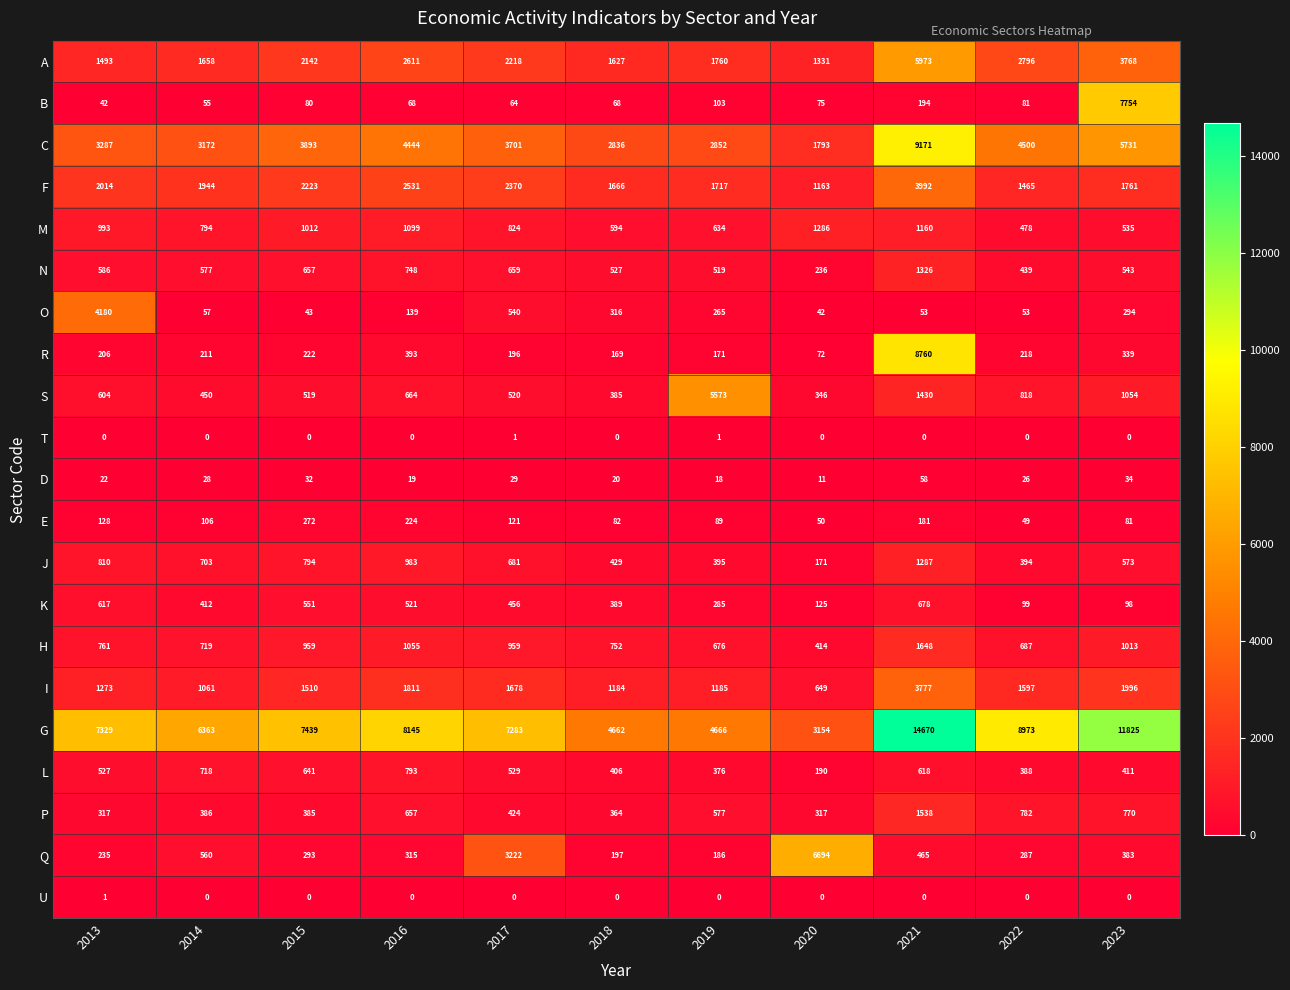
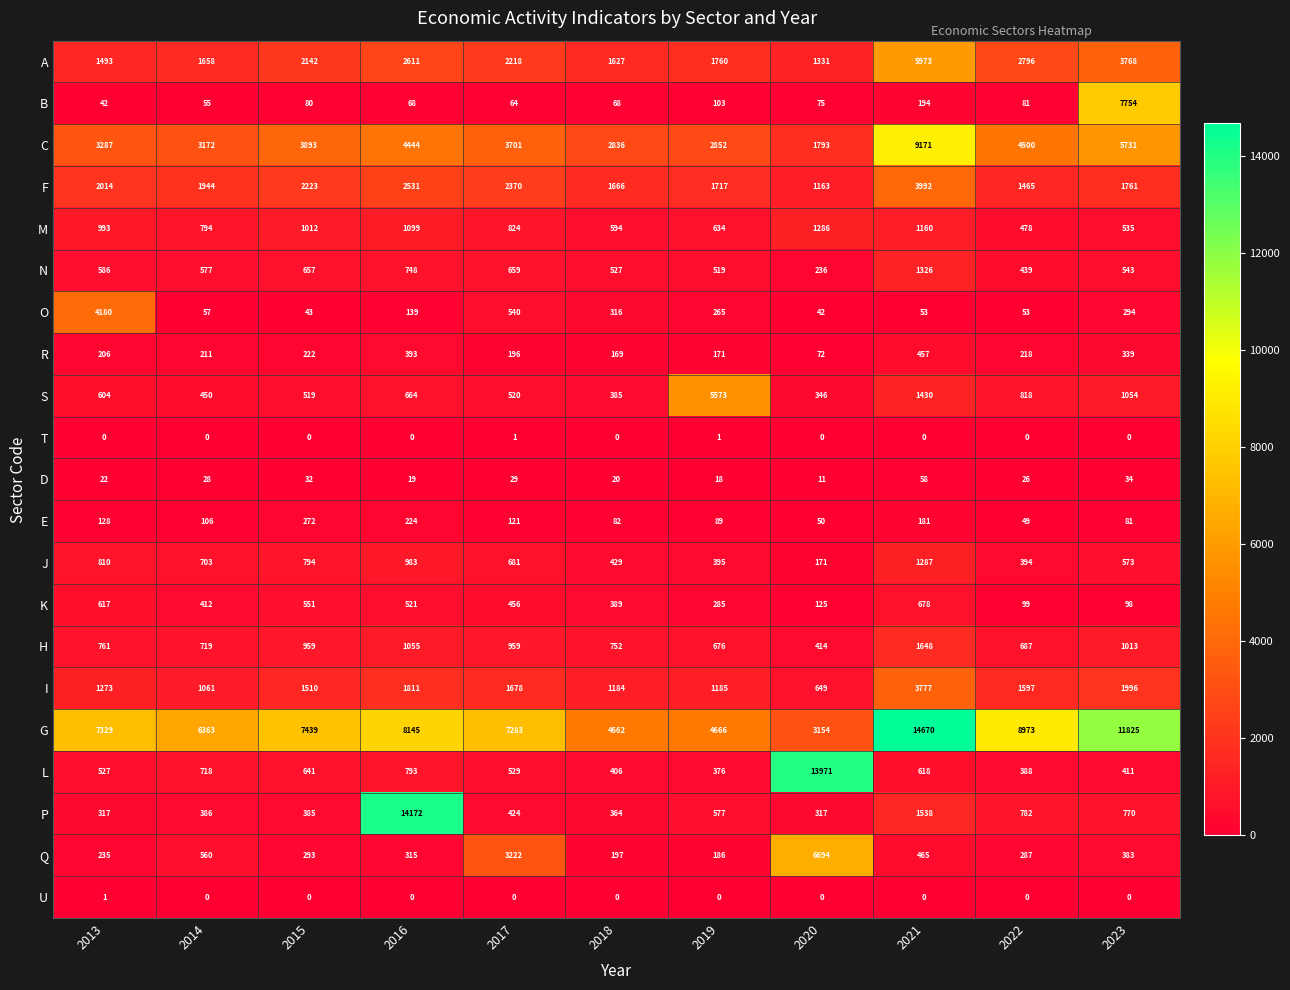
  {
    "R": {
      "2013": 206,
      "2014": 211,
      "2015": 222,
      "2016": 393,
      "2017": 196,
      "2018": 169,
      "2019": 171,
      "2020": 72,
-     "2021": 8760,
+     "2021": 457,
      "2022": 218,
      "2023": 339
    },
    "L": {
      "2013": 527,
      "2014": 718,
      "2015": 641,
      "2016": 793,
      "2017": 529,
      "2018": 406,
      "2019": 376,
-     "2020": 190,
+     "2020": 13971,
      "2021": 618,
      "2022": 388,
      "2023": 411
    },
    "P": {
      "2013": 317,
      "2014": 386,
      "2015": 385,
-     "2016": 657,
+     "2016": 14172,
      "2017": 424,
      "2018": 364,
      "2019": 577,
      "2020": 317,
      "2021": 1538,
      "2022": 782,
      "2023": 770
    }
  }
